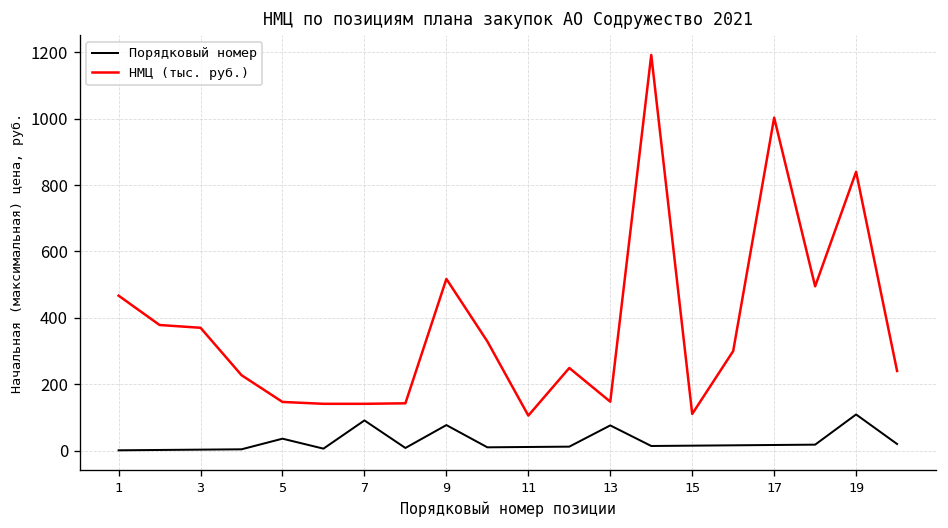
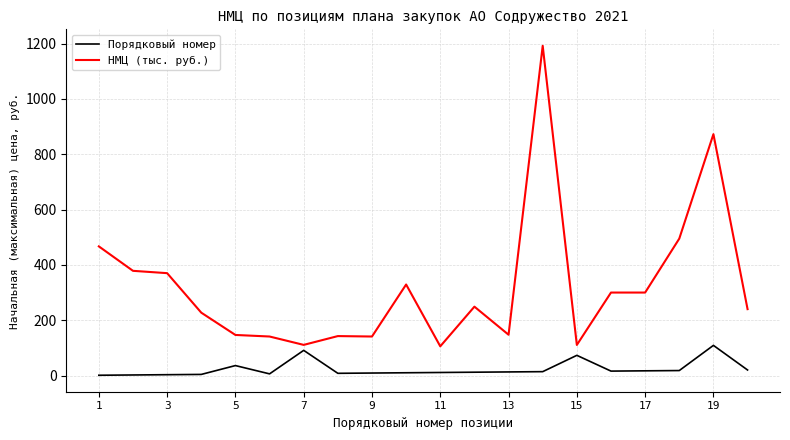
  {
    "Порядковый номер": {
      "1": 0,
      "3": 0,
      "5": 40,
      "7": 90,
-     "9": 80,
+     "9": 10,
      "11": 10,
-     "13": 80,
-     "15": 20,
+     "13": 10,
+     "15": 70,
      "17": 20,
      "19": 110
    },
    "НМЦ (тыс. руб.)": {
      "1": 470,
      "3": 370,
      "5": 150,
-     "7": 140,
-     "9": 520,
+     "7": 110,
+     "9": 140,
      "11": 110,
      "13": 150,
      "15": 110,
-     "17": 1000,
-     "19": 840
+     "17": 300,
+     "19": 870
    }
  }
